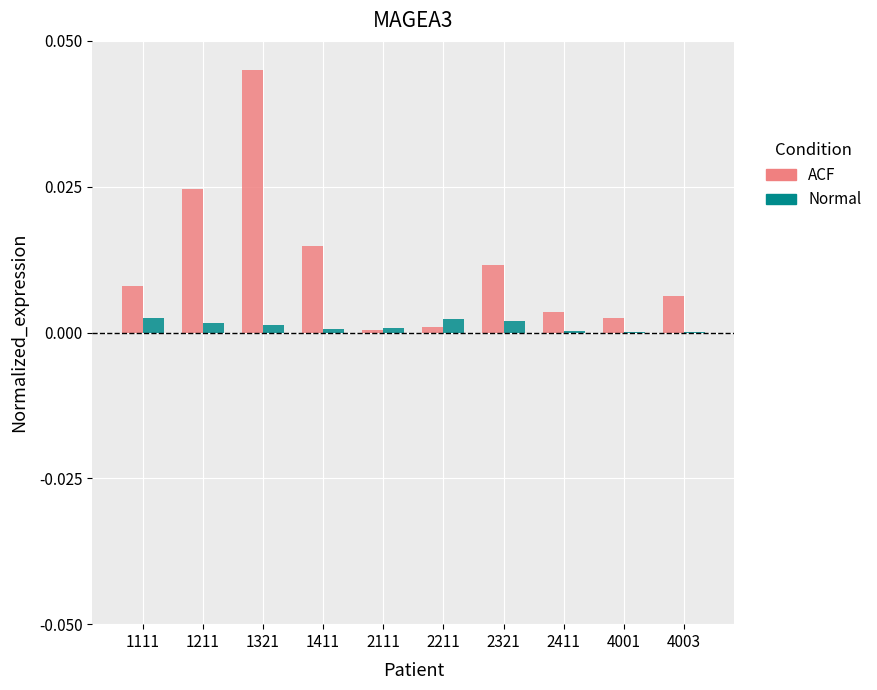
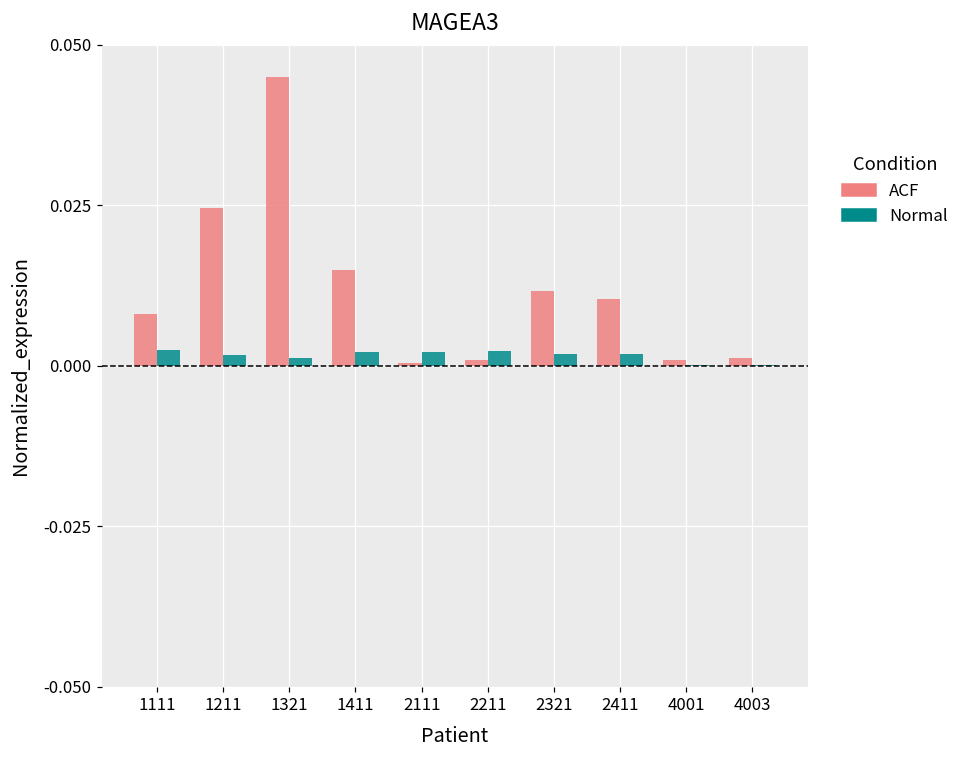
  {
    "ACF": {
      "1111": 0.008,
      "1211": 0.025,
      "1321": 0.045,
      "1411": 0.015,
      "2111": 0.000,
      "2211": 0.001,
      "2321": 0.012,
-     "2411": 0.003,
-     "4001": 0.002,
-     "4003": 0.006
+     "2411": 0.010,
+     "4001": 0.001,
+     "4003": 0.001
    },
    "Normal": {
      "1111": 0.002,
      "1211": 0.002,
      "1321": 0.001,
-     "1411": 0.001,
-     "2111": 0.001,
+     "1411": 0.002,
+     "2111": 0.002,
      "2211": 0.002,
      "2321": 0.002,
-     "2411": 0.000
+     "2411": 0.002
    }
  }
